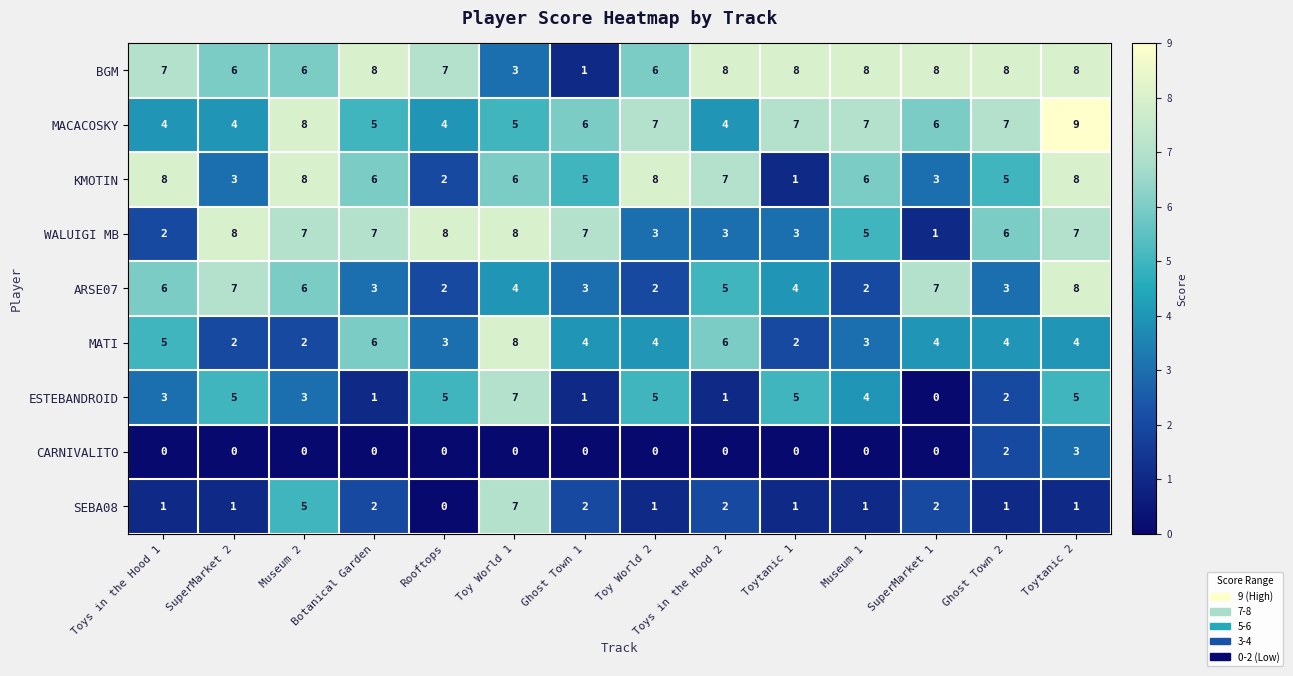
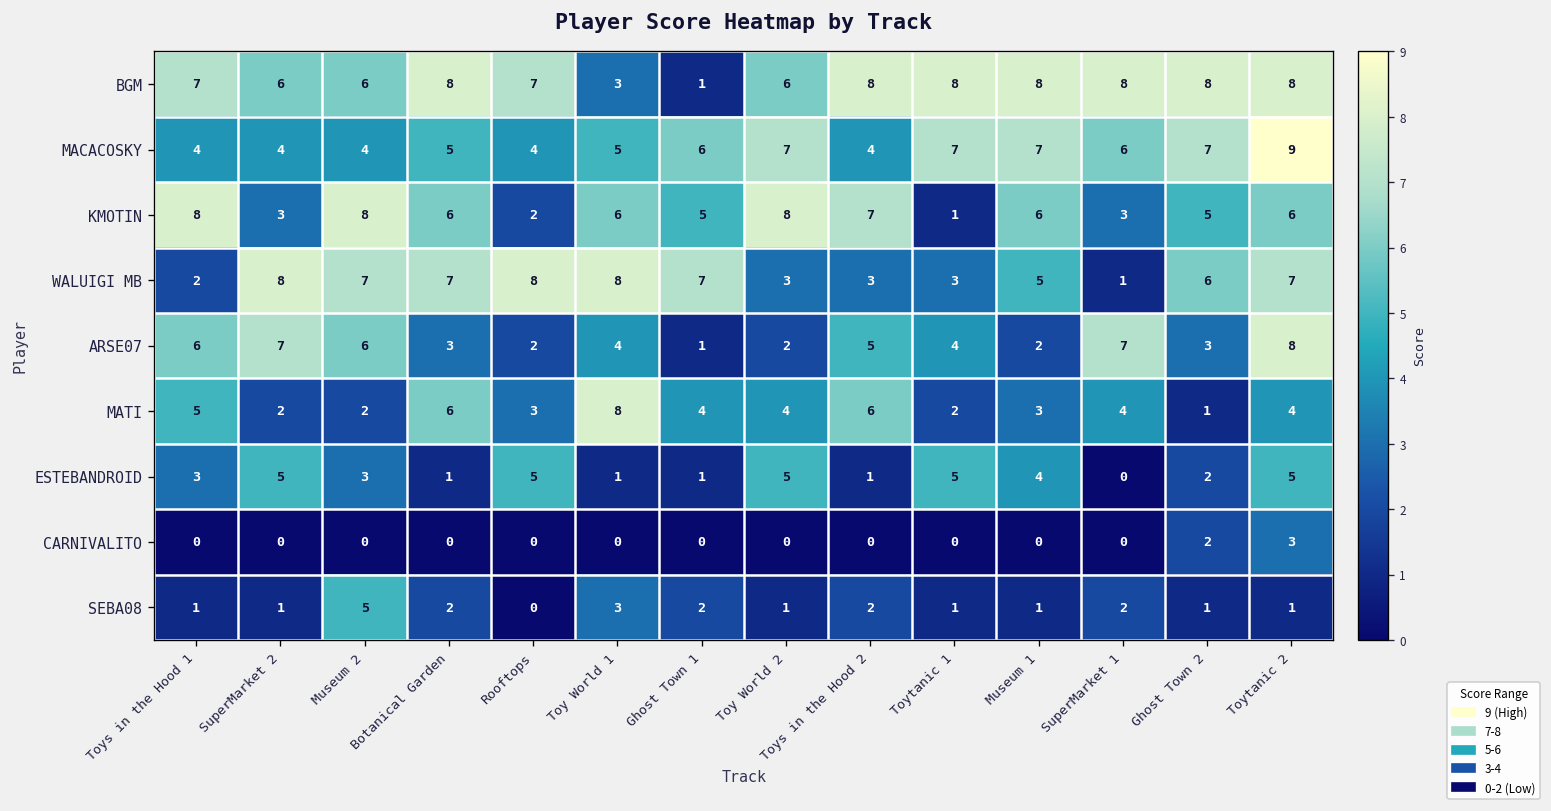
  {
    "BGM": {
      "Toys in the Hood 1": 7,
      "SuperMarket 2": 6,
      "Museum 2": 6,
      "Botanical Garden": 8,
      "Rooftops": 7,
      "Toy World 1": 3,
      "Ghost Town 1": 1,
      "Toy World 2": 6,
      "Toys in the Hood 2": 8,
      "Toytanic 1": 8,
      "Museum 1": 8,
      "SuperMarket 1": 8,
      "Ghost Town 2": 8,
      "Toytanic 2": 8
    },
    "MACACOSKY": {
      "Toys in the Hood 1": 4,
      "SuperMarket 2": 4,
-     "Museum 2": 8,
+     "Museum 2": 4,
      "Botanical Garden": 5,
      "Rooftops": 4,
      "Toy World 1": 5,
      "Ghost Town 1": 6,
      "Toy World 2": 7,
      "Toys in the Hood 2": 4,
      "Toytanic 1": 7,
      "Museum 1": 7,
      "SuperMarket 1": 6,
      "Ghost Town 2": 7,
      "Toytanic 2": 9
    },
    "KMOTIN": {
      "Toys in the Hood 1": 8,
      "SuperMarket 2": 3,
      "Museum 2": 8,
      "Botanical Garden": 6,
      "Rooftops": 2,
      "Toy World 1": 6,
      "Ghost Town 1": 5,
      "Toy World 2": 8,
      "Toys in the Hood 2": 7,
      "Toytanic 1": 1,
      "Museum 1": 6,
      "SuperMarket 1": 3,
      "Ghost Town 2": 5,
-     "Toytanic 2": 8
+     "Toytanic 2": 6
    },
    "WALUIGI MB": {
      "Toys in the Hood 1": 2,
      "SuperMarket 2": 8,
      "Museum 2": 7,
      "Botanical Garden": 7,
      "Rooftops": 8,
      "Toy World 1": 8,
      "Ghost Town 1": 7,
      "Toy World 2": 3,
      "Toys in the Hood 2": 3,
      "Toytanic 1": 3,
      "Museum 1": 5,
      "SuperMarket 1": 1,
      "Ghost Town 2": 6,
      "Toytanic 2": 7
    },
    "ARSE07": {
      "Toys in the Hood 1": 6,
      "SuperMarket 2": 7,
      "Museum 2": 6,
      "Botanical Garden": 3,
      "Rooftops": 2,
      "Toy World 1": 4,
-     "Ghost Town 1": 3,
+     "Ghost Town 1": 1,
      "Toy World 2": 2,
      "Toys in the Hood 2": 5,
      "Toytanic 1": 4,
      "Museum 1": 2,
      "SuperMarket 1": 7,
      "Ghost Town 2": 3,
      "Toytanic 2": 8
    },
    "MATI": {
      "Toys in the Hood 1": 5,
      "SuperMarket 2": 2,
      "Museum 2": 2,
      "Botanical Garden": 6,
      "Rooftops": 3,
      "Toy World 1": 8,
      "Ghost Town 1": 4,
      "Toy World 2": 4,
      "Toys in the Hood 2": 6,
      "Toytanic 1": 2,
      "Museum 1": 3,
      "SuperMarket 1": 4,
-     "Ghost Town 2": 4,
+     "Ghost Town 2": 1,
      "Toytanic 2": 4
    },
    "ESTEBANDROID": {
      "Toys in the Hood 1": 3,
      "SuperMarket 2": 5,
      "Museum 2": 3,
      "Botanical Garden": 1,
      "Rooftops": 5,
-     "Toy World 1": 7,
+     "Toy World 1": 1,
      "Ghost Town 1": 1,
      "Toy World 2": 5,
      "Toys in the Hood 2": 1,
      "Toytanic 1": 5,
      "Museum 1": 4,
      "SuperMarket 1": 0,
      "Ghost Town 2": 2,
      "Toytanic 2": 5
    },
    "CARNIVALITO": {
      "Toys in the Hood 1": 0,
      "SuperMarket 2": 0,
      "Museum 2": 0,
      "Botanical Garden": 0,
      "Rooftops": 0,
      "Toy World 1": 0,
      "Ghost Town 1": 0,
      "Toy World 2": 0,
      "Toys in the Hood 2": 0,
      "Toytanic 1": 0,
      "Museum 1": 0,
      "SuperMarket 1": 0,
      "Ghost Town 2": 2,
      "Toytanic 2": 3
    },
    "SEBA08": {
      "Toys in the Hood 1": 1,
      "SuperMarket 2": 1,
      "Museum 2": 5,
      "Botanical Garden": 2,
      "Rooftops": 0,
-     "Toy World 1": 7,
+     "Toy World 1": 3,
      "Ghost Town 1": 2,
      "Toy World 2": 1,
      "Toys in the Hood 2": 2,
      "Toytanic 1": 1,
      "Museum 1": 1,
      "SuperMarket 1": 2,
      "Ghost Town 2": 1,
      "Toytanic 2": 1
    }
  }
